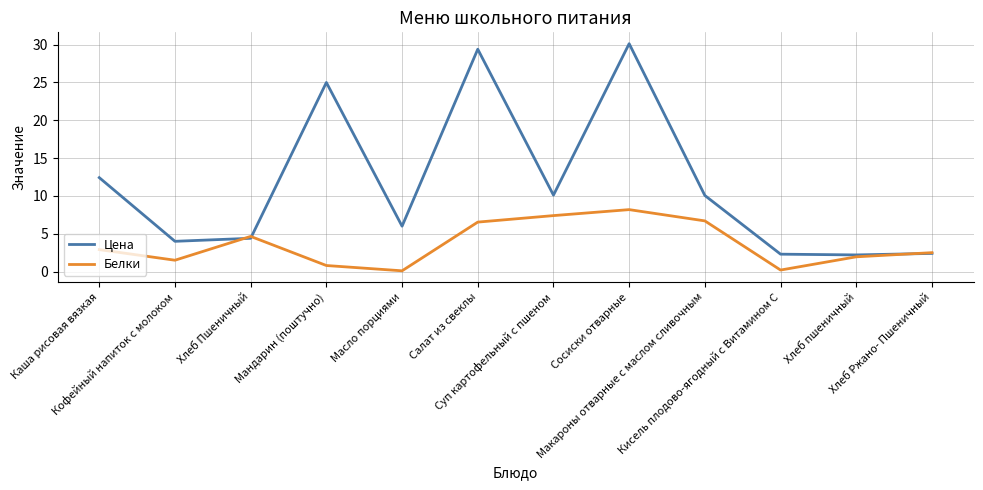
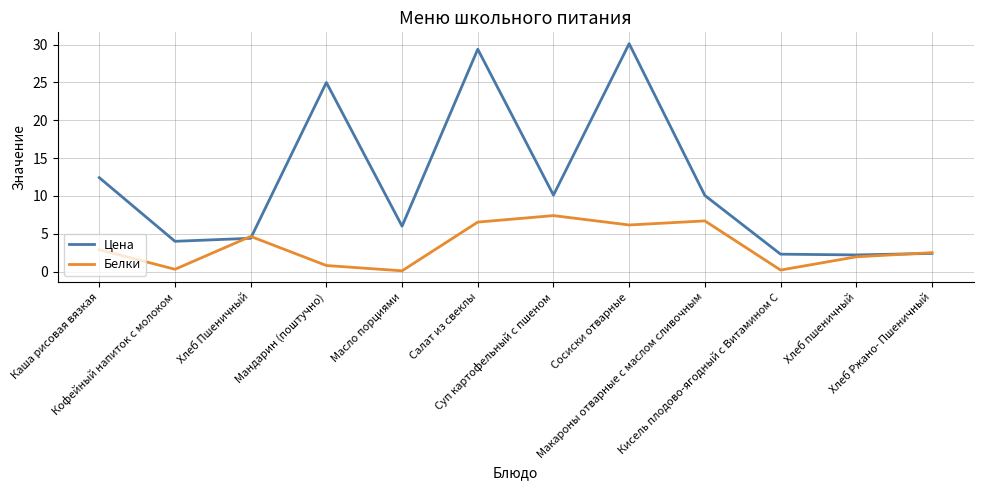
  {
    "Цена": {
      "Каша рисовая вязкая": 12,
      "Кофейный напиток с молоком": 4,
      "Мандарин (поштучно)": 25,
      "Масло порциями": 6,
      "Салат из свеклы": 29,
      "Суп картофельный с пшеном": 10,
      "Сосиски отварные": 30,
      "Макароны отварные с маслом сливочным": 10,
      "Кисель плодово-ягодный с Витамином С": 2
    },
    "Белки": {
-     "Кофейный напиток с молоком": 2,
+     "Кофейный напиток с молоком": 0,
      "Мандарин (поштучно)": 1,
      "Масло порциями": 0,
      "Салат из свеклы": 7,
      "Суп картофельный с пшеном": 7,
-     "Сосиски отварные": 8,
+     "Сосиски отварные": 6,
      "Макароны отварные с маслом сливочным": 7,
      "Кисель плодово-ягодный с Витамином С": 0
    }
  }
